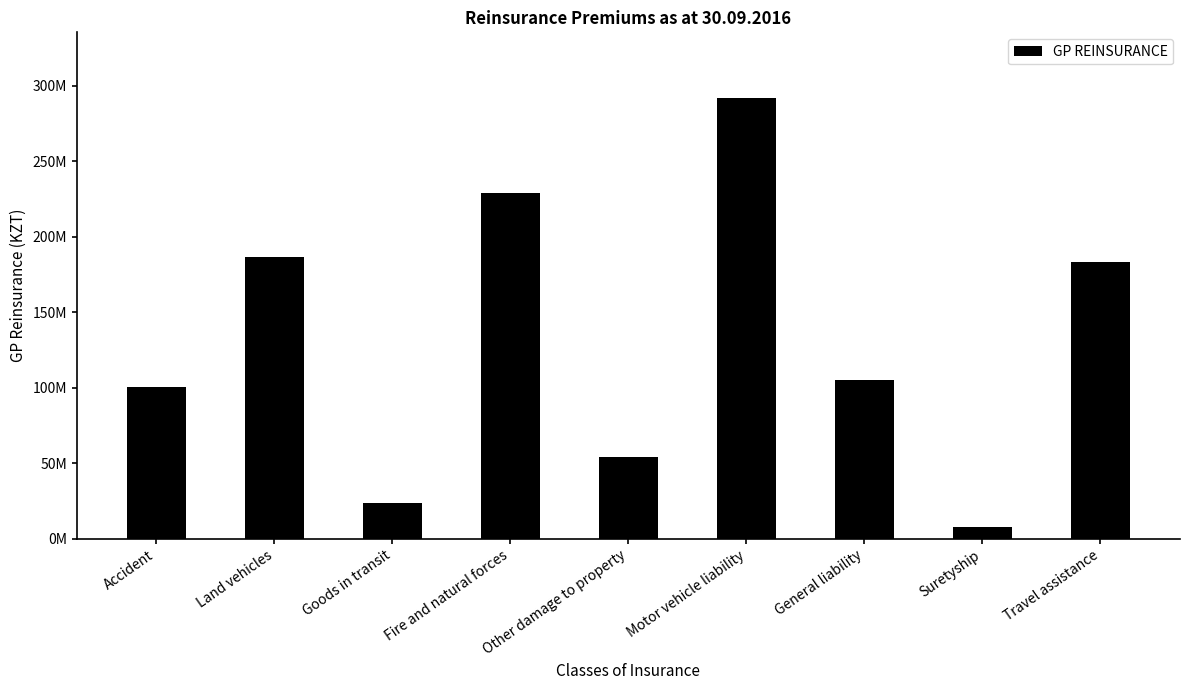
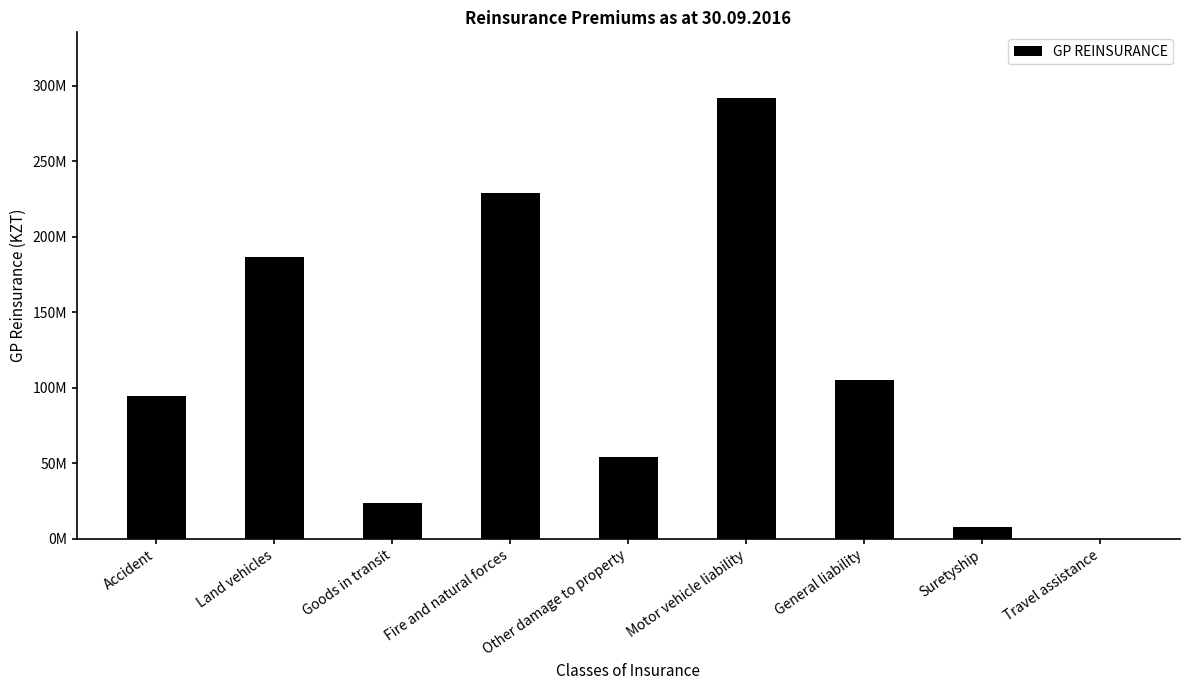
  {
-   "Accident": 101000000,
+   "Accident": 95000000,
    "Land vehicles": 187000000,
    "Goods in transit": 24000000,
    "Fire and natural forces": 229000000,
    "Other damage to property": 54000000,
    "Motor vehicle liability": 292000000,
    "General liability": 105000000,
    "Suretyship": 8000000,
-   "Travel assistance": 183000000
+   "Travel assistance": 0
  }
